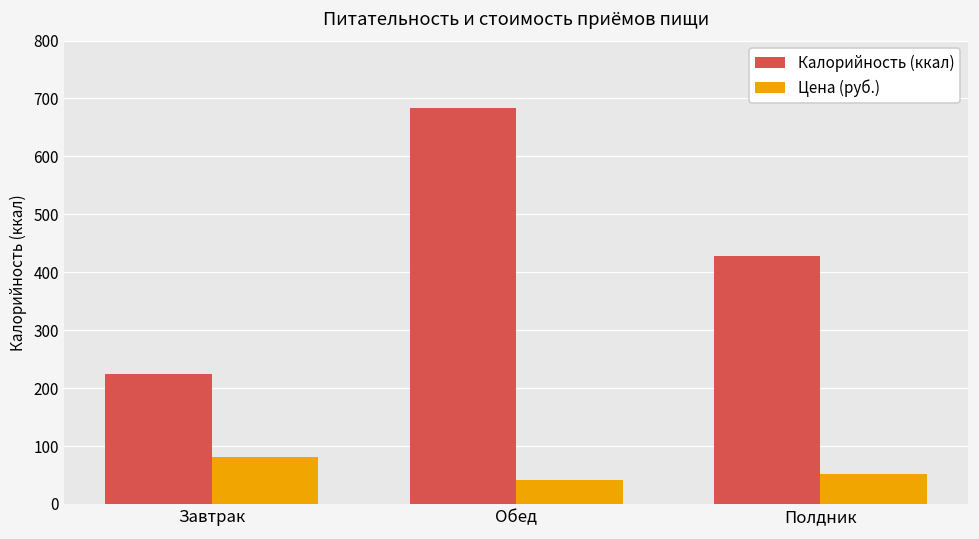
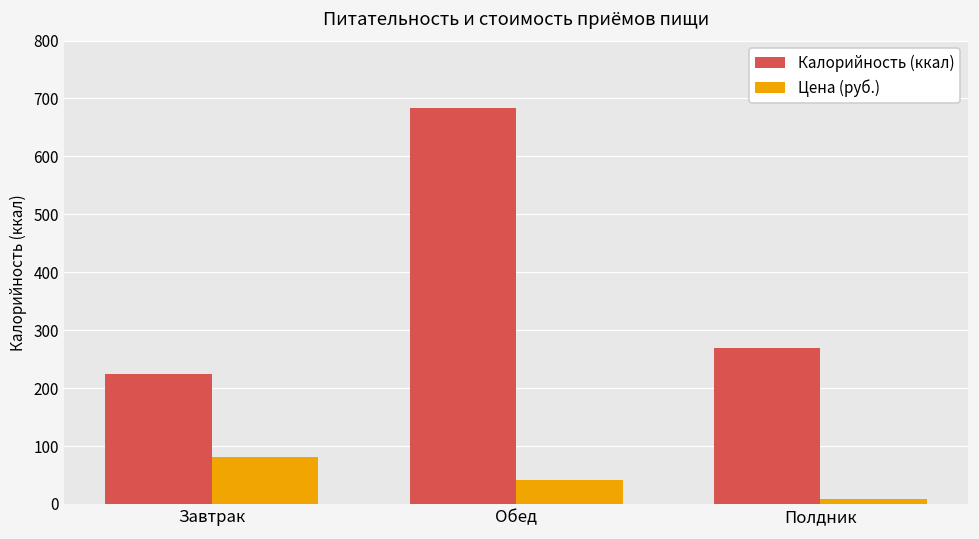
  {
    "Калорийность (ккал)": {
      "Завтрак": 230,
      "Обед": 680,
-     "Полдник": 430
+     "Полдник": 270
    },
    "Цена (руб.)": {
      "Завтрак": 80,
      "Обед": 40,
-     "Полдник": 50
+     "Полдник": 10
    }
  }
